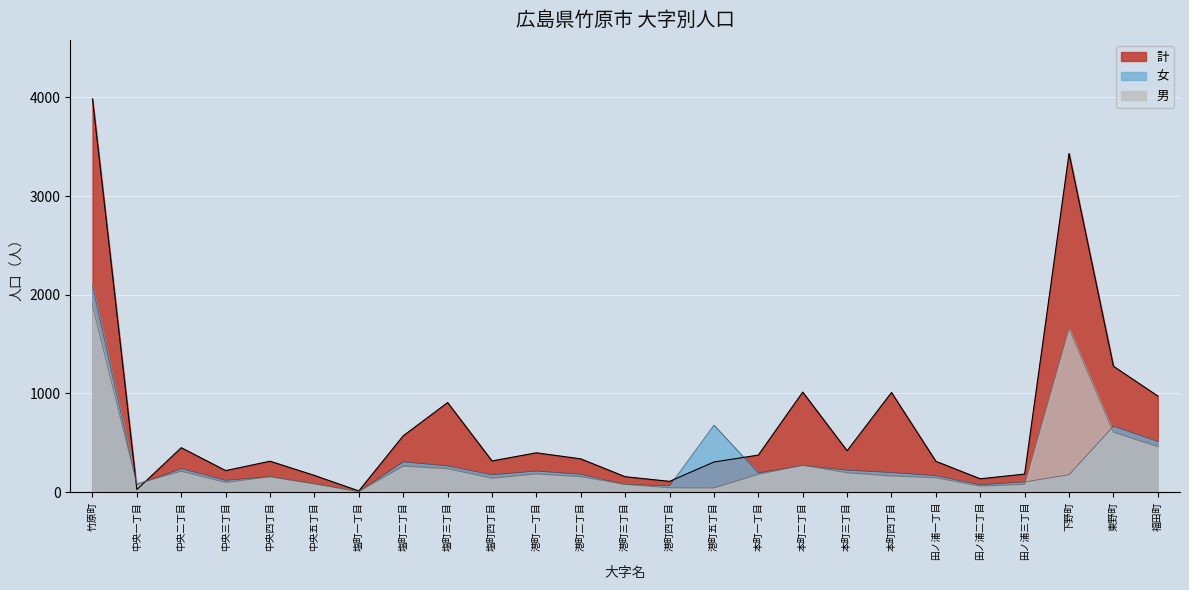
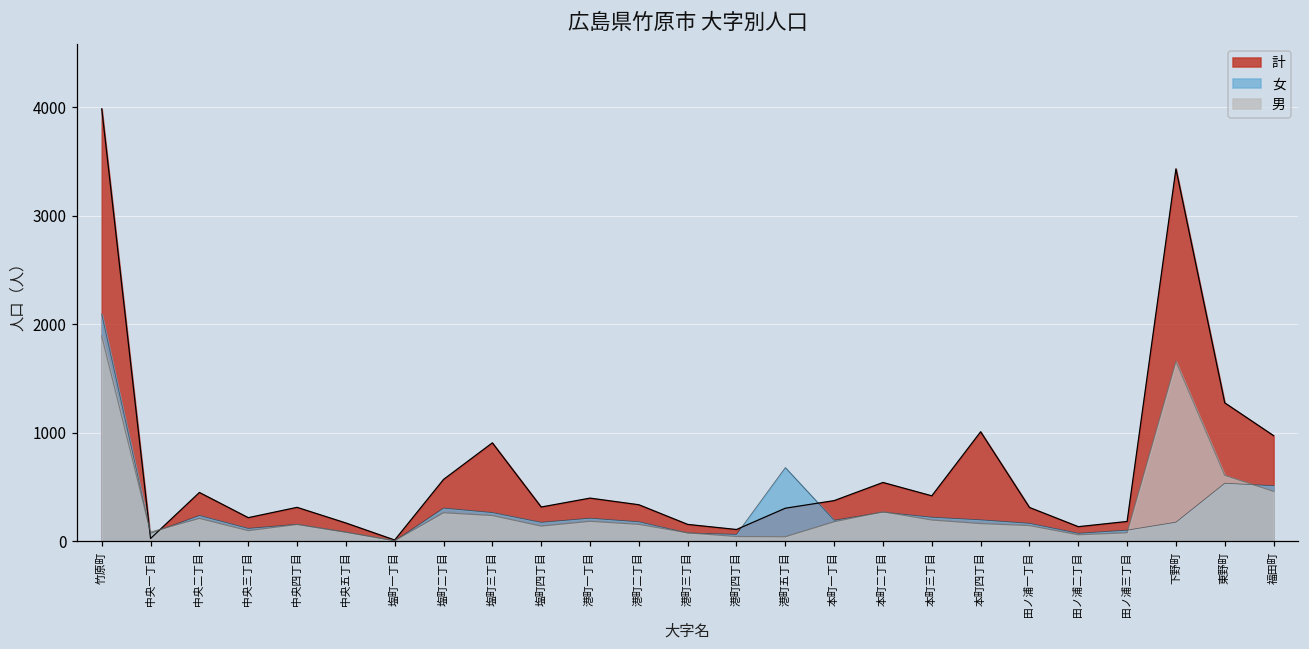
  {
    "計": {
      "竹原町": 4000,
      "中央一丁目": 0,
      "中央二丁目": 500,
      "中央三丁目": 200,
      "中央四丁目": 300,
      "中央五丁目": 200,
      "塩町二丁目": 600,
      "塩町三丁目": 900,
      "塩町四丁目": 300,
      "港町一丁目": 400,
      "港町二丁目": 300,
      "港町三丁目": 200,
      "港町四丁目": 100,
      "港町五丁目": 300,
      "本町一丁目": 400,
-     "本町二丁目": 1000,
+     "本町二丁目": 500,
      "本町三丁目": 400,
      "本町四丁目": 1000,
      "田ノ浦一丁目": 300,
      "田ノ浦二丁目": 100,
      "田ノ浦三丁目": 200,
      "下野町": 3400,
      "東野町": 1300,
      "福田町": 1000
    },
    "女": {
      "竹原町": 2100,
      "中央二丁目": 200,
      "塩町二丁目": 300,
      "塩町三丁目": 300,
      "塩町四丁目": 200,
      "港町一丁目": 200,
      "港町五丁目": 700,
      "本町三丁目": 200,
      "本町四丁目": 200,
      "下野町": 200,
-     "東野町": 700,
+     "東野町": 500,
      "福田町": 500
    },
    "男": {
      "竹原町": 1900,
      "中央二丁目": 200,
      "塩町二丁目": 300,
      "塩町三丁目": 200,
      "塩町四丁目": 100,
      "港町一丁目": 200,
      "港町五丁目": 0,
      "本町三丁目": 200,
      "本町四丁目": 200,
      "下野町": 1700,
      "東野町": 600,
      "福田町": 500
    }
  }
